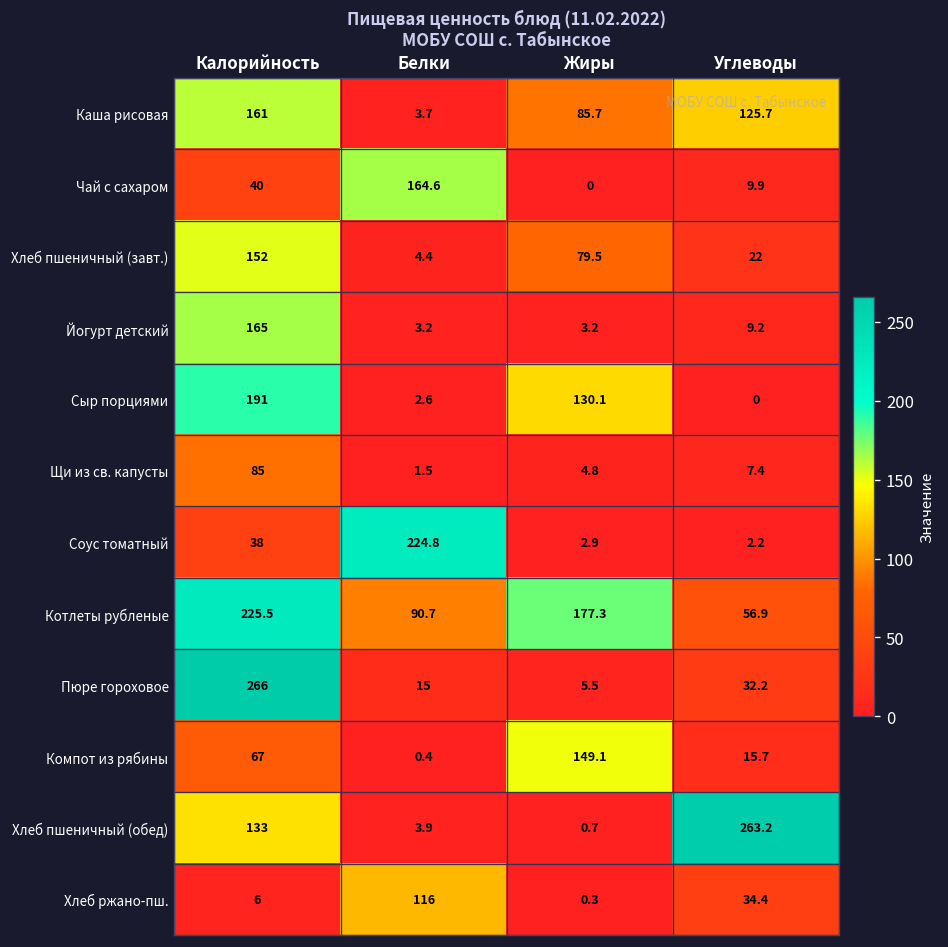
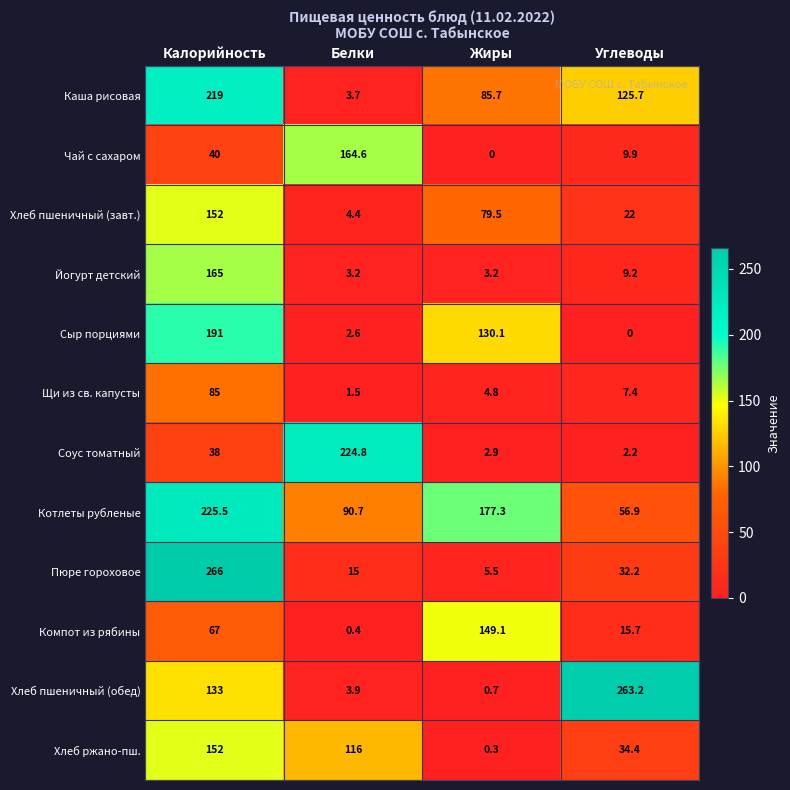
  {
    "Каша рисовая": {
-     "Калорийность": 161,
+     "Калорийность": 219,
      "Белки": 3.7,
      "Жиры": 85.7
    },
    "Чай с сахаром": {
      "Калорийность": 40,
      "Белки": 164.6,
      "Жиры": 0,
      "Углеводы": 9.9
    },
    "Хлеб пшеничный (завт.)": {
      "Калорийность": 152,
      "Белки": 4.4,
      "Жиры": 79.5,
      "Углеводы": 22
    },
    "Йогурт детский": {
      "Калорийность": 165,
      "Белки": 3.2,
      "Жиры": 3.2,
      "Углеводы": 9.2
    },
    "Сыр порциями": {
      "Калорийность": 191,
      "Белки": 2.6,
      "Жиры": 130.1,
      "Углеводы": 0
    },
    "Щи из св. капусты": {
      "Калорийность": 85,
      "Белки": 1.5,
      "Жиры": 4.8,
      "Углеводы": 7.4
    },
    "Соус томатный": {
      "Калорийность": 38,
      "Белки": 224.8,
      "Жиры": 2.9,
      "Углеводы": 2.2
    },
    "Котлеты рубленые": {
      "Калорийность": 225.5,
      "Белки": 90.7,
      "Жиры": 177.3,
      "Углеводы": 56.9
    },
    "Пюре гороховое": {
      "Калорийность": 266,
      "Белки": 15,
      "Жиры": 5.5,
      "Углеводы": 32.2
    },
    "Компот из рябины": {
      "Калорийность": 67,
      "Белки": 0.4,
      "Жиры": 149.1,
      "Углеводы": 15.7
    },
    "Хлеб пшеничный (обед)": {
      "Калорийность": 133,
      "Белки": 3.9,
      "Жиры": 0.7,
      "Углеводы": 263.2
    },
    "Хлеб ржано-пш.": {
-     "Калорийность": 6,
+     "Калорийность": 152,
      "Белки": 116,
      "Жиры": 0.3,
      "Углеводы": 34.4
    }
  }
